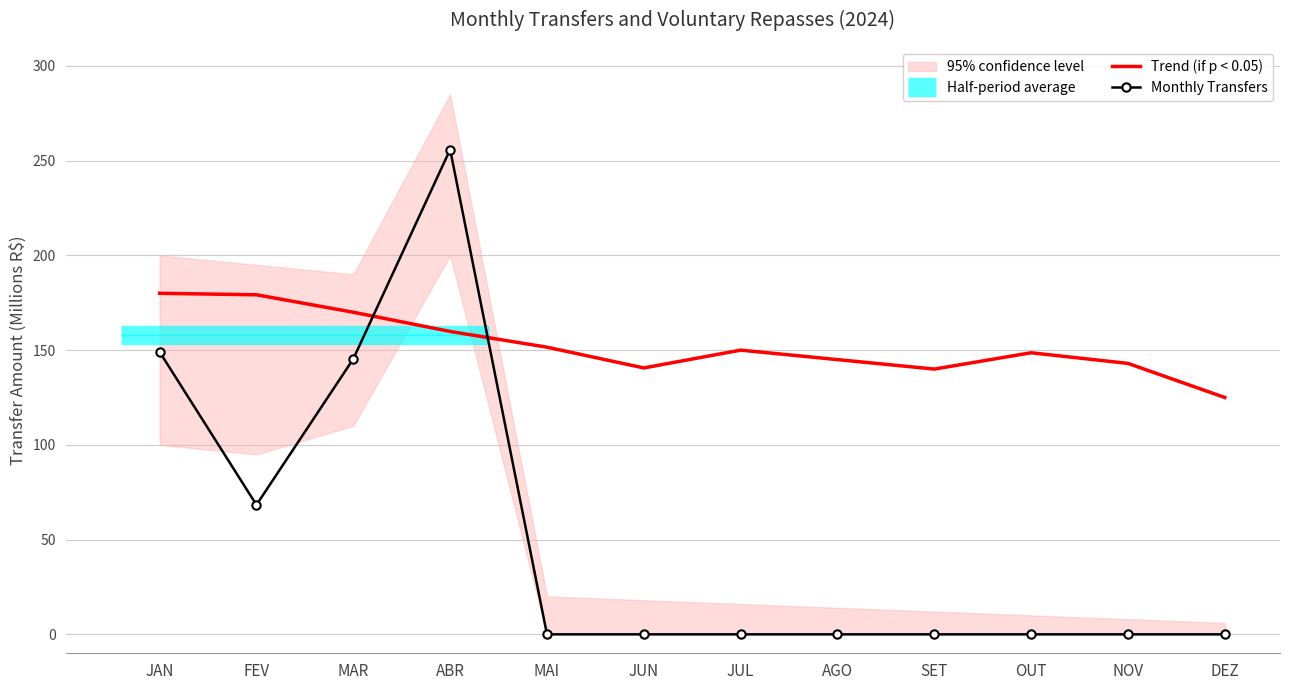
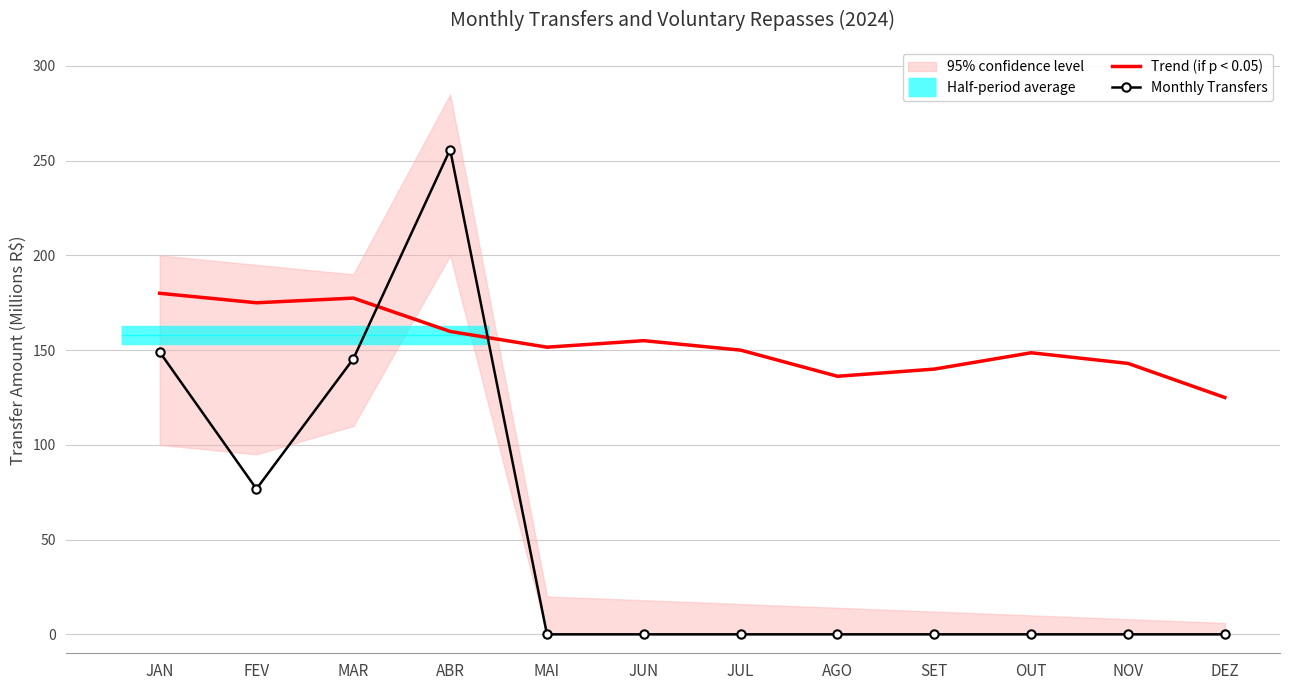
  {
    "Trend (if p < 0.05)": {
      "JAN": 180,
-     "FEV": 179,
-     "MAR": 170,
+     "FEV": 175,
+     "MAR": 177,
      "ABR": 160,
      "MAI": 152,
-     "JUN": 141,
+     "JUN": 155,
      "JUL": 150,
-     "AGO": 145,
+     "AGO": 136,
      "SET": 140,
      "OUT": 149,
      "NOV": 143,
      "DEZ": 125
    },
    "95% confidence level": {
      "MAI": 20,
      "JUN": 18,
      "JUL": 16,
      "AGO": 14,
      "SET": 12,
      "OUT": 10,
      "NOV": 8,
      "DEZ": 6
    },
    "Monthly Transfers": {
      "JAN": 149,
-     "FEV": 68,
+     "FEV": 77,
      "MAR": 145,
      "ABR": 256,
      "MAI": 0,
      "JUN": 0,
      "JUL": 0,
      "AGO": 0,
      "SET": 0,
      "OUT": 0,
      "NOV": 0,
      "DEZ": 0
    }
  }
